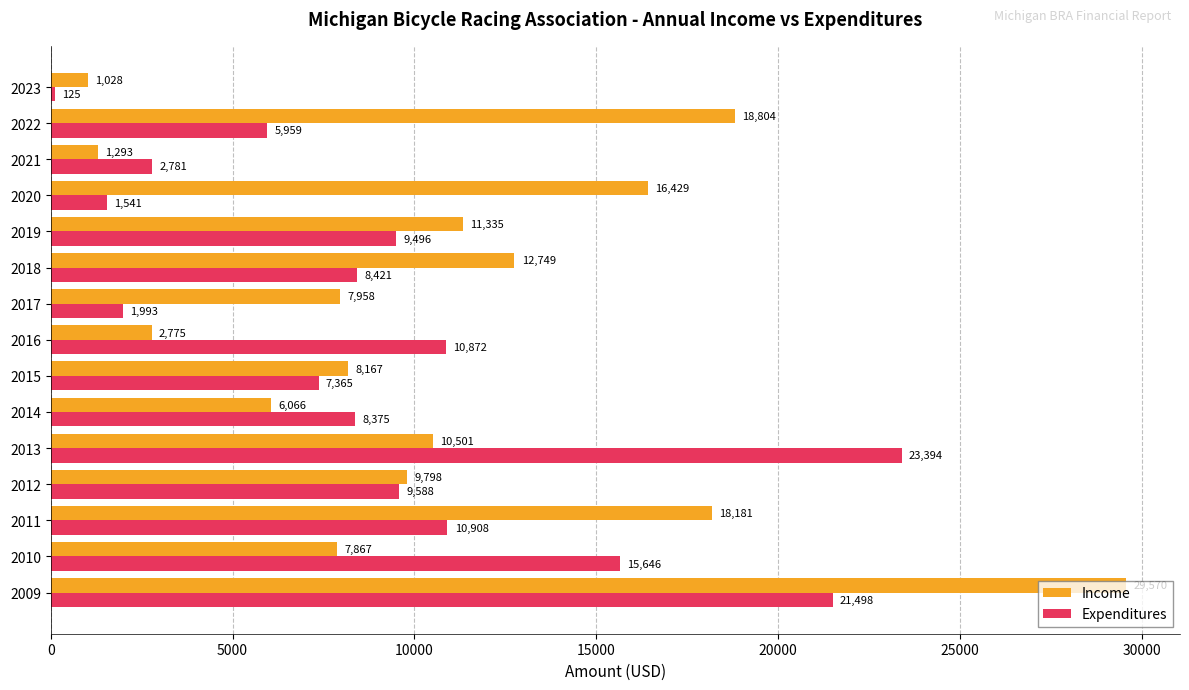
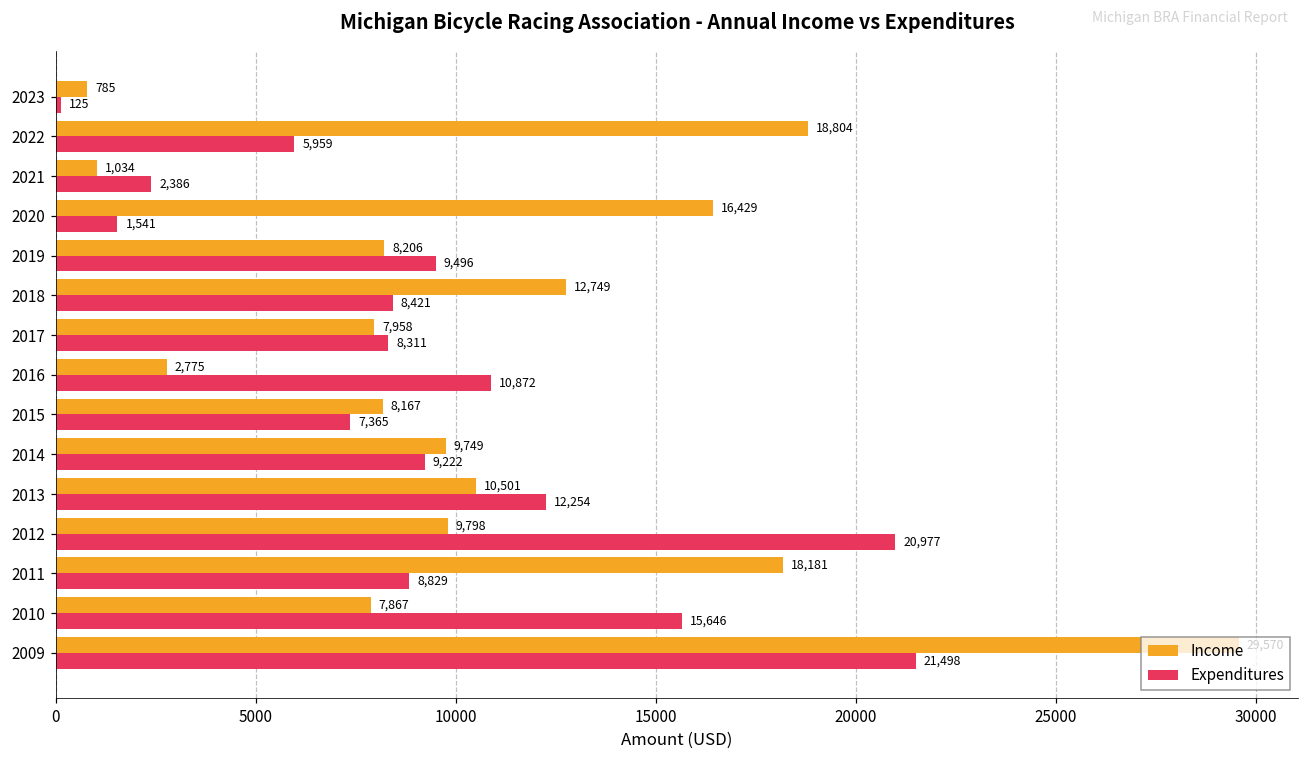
  {
    "Income": {
-     "2023": "1,028",
+     "2023": "785",
      "2022": "18,804",
-     "2021": "1,293",
+     "2021": "1,034",
      "2020": "16,429",
-     "2019": "11,335",
+     "2019": "8,206",
      "2018": "12,749",
      "2017": "7,958",
      "2016": "2,775",
      "2015": "8,167",
-     "2014": "6,066",
+     "2014": "9,749",
      "2013": "10,501",
      "2012": "9,798",
      "2011": "18,181",
      "2010": "7,867"
    },
    "Expenditures": {
      "2023": "125",
      "2022": "5,959",
-     "2021": "2,781",
+     "2021": "2,386",
      "2020": "1,541",
      "2019": "9,496",
      "2018": "8,421",
-     "2017": "1,993",
+     "2017": "8,311",
      "2016": "10,872",
      "2015": "7,365",
-     "2014": "8,375",
-     "2013": "23,394",
-     "2012": "9,588",
-     "2011": "10,908",
+     "2014": "9,222",
+     "2013": "12,254",
+     "2012": "20,977",
+     "2011": "8,829",
      "2010": "15,646",
      "2009": "21,498"
    }
  }
